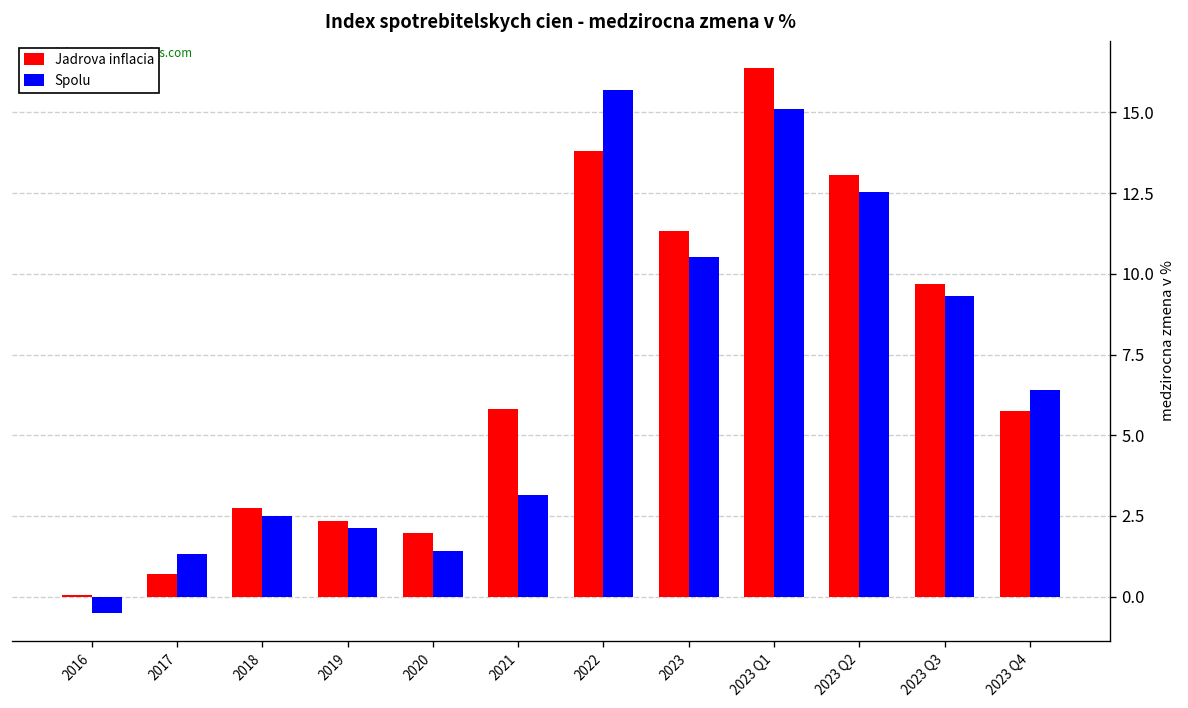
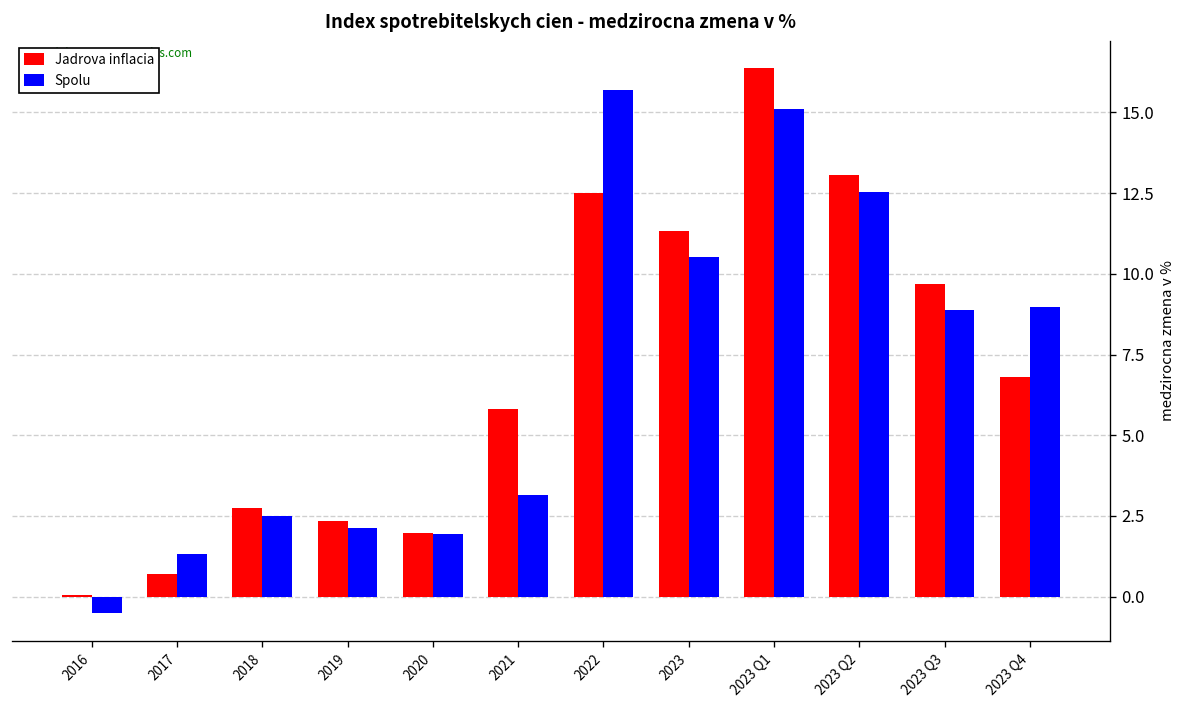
  {
    "Jadrova inflacia": {
      "2017": 0.7,
      "2018": 2.8,
      "2019": 2.3,
      "2020": 2.0,
      "2021": 5.8,
-     "2022": 13.8,
+     "2022": 12.5,
      "2023": 11.3,
      "2023 Q1": 16.4,
      "2023 Q2": 13.1,
      "2023 Q3": 9.7,
-     "2023 Q4": 5.8
+     "2023 Q4": 6.8
    },
    "Spolu": {
      "2016": -0.5,
      "2017": 1.3,
      "2018": 2.5,
      "2019": 2.1,
-     "2020": 1.4,
+     "2020": 1.9,
      "2021": 3.2,
      "2022": 15.7,
      "2023": 10.5,
      "2023 Q1": 15.1,
      "2023 Q2": 12.5,
-     "2023 Q3": 9.3,
-     "2023 Q4": 6.4
+     "2023 Q3": 8.9,
+     "2023 Q4": 9.0
    }
  }
